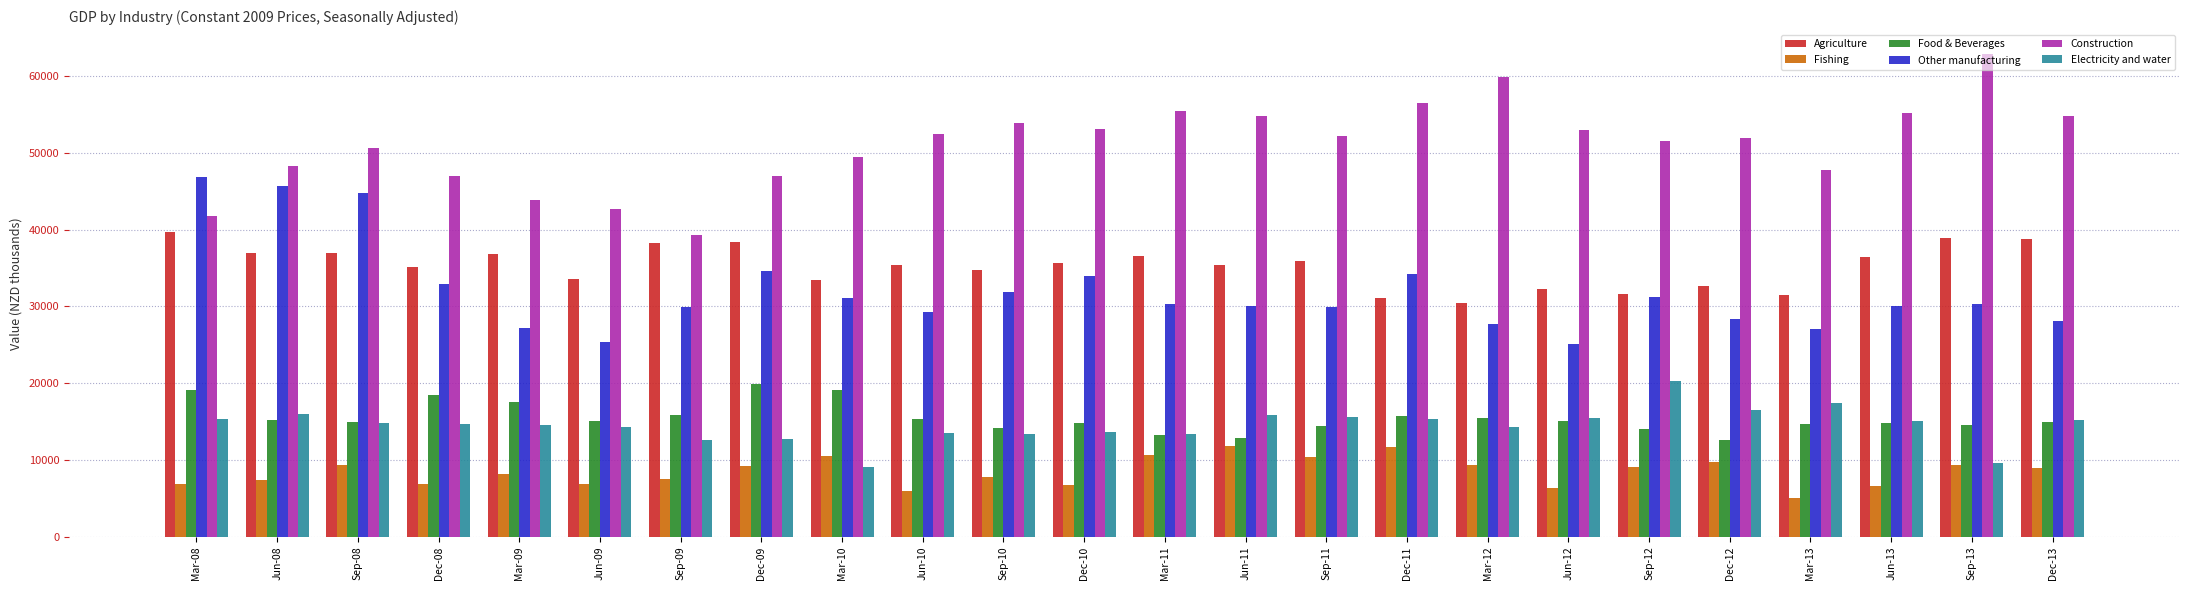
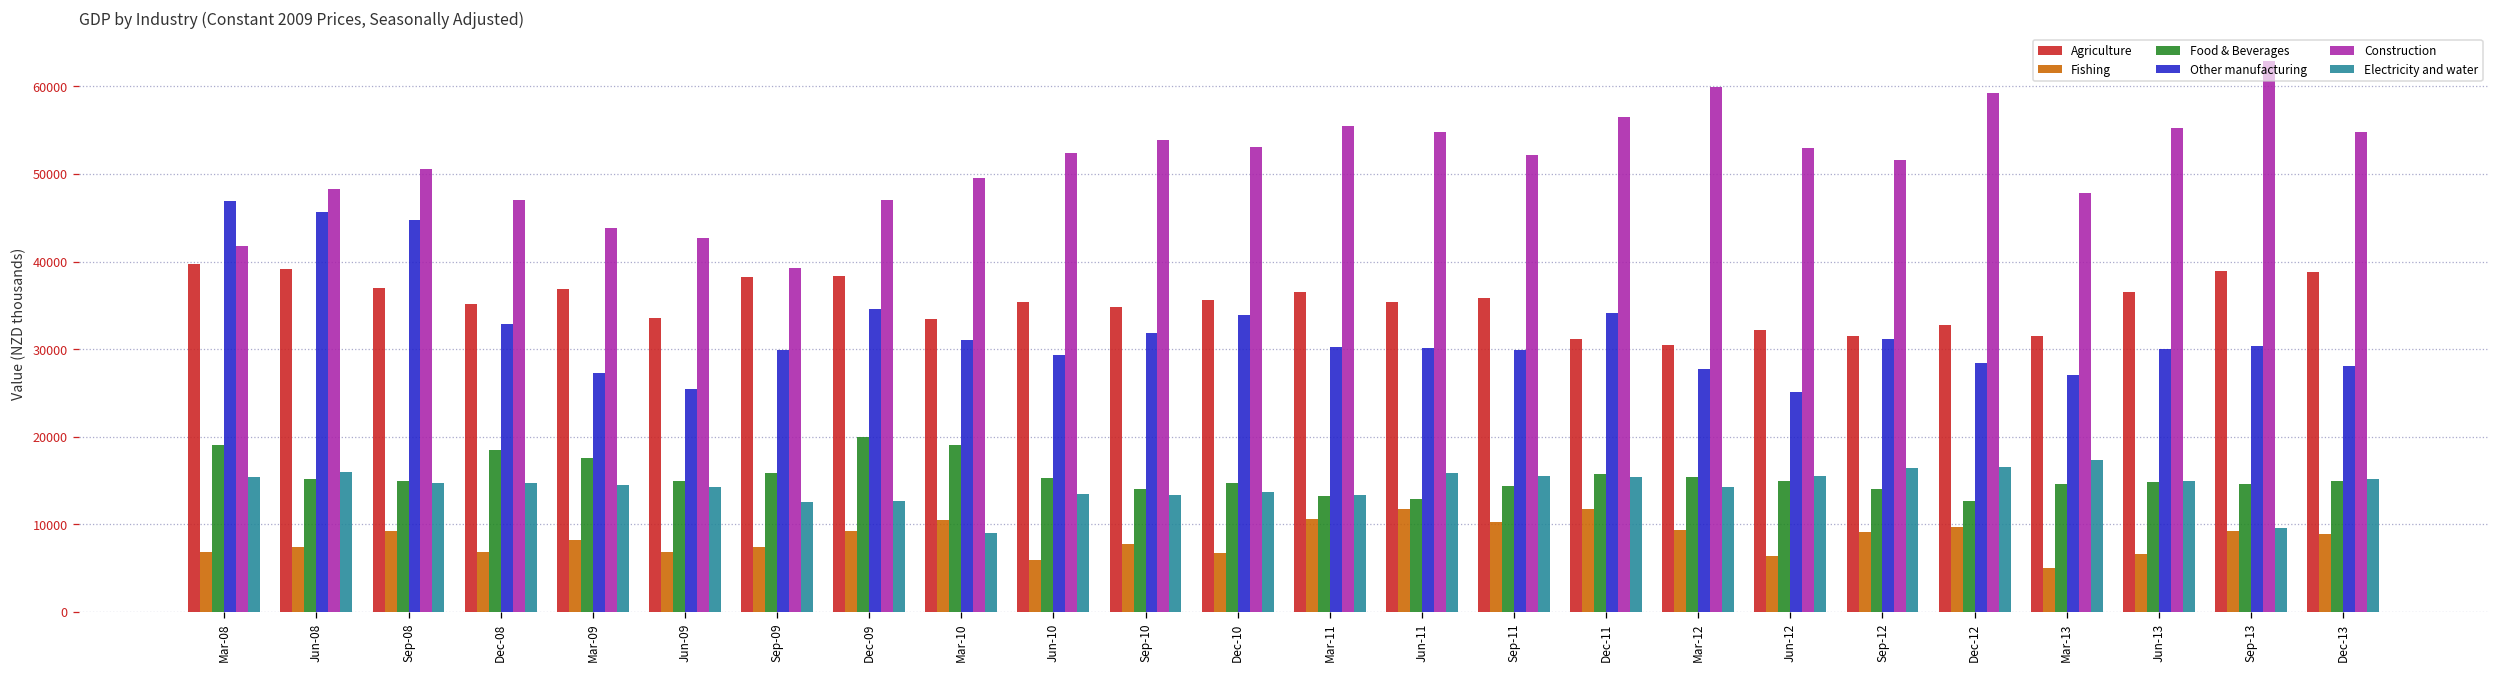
  {
    "Agriculture": {
      "Mar-08": 40000,
-     "Jun-08": 37000,
+     "Jun-08": 39000,
      "Sep-08": 37000,
      "Dec-08": 35000,
      "Mar-09": 37000,
      "Jun-09": 34000,
      "Sep-09": 38000,
      "Dec-09": 38000,
      "Mar-10": 33000,
      "Jun-10": 35000,
      "Sep-10": 35000,
      "Dec-10": 36000,
      "Mar-11": 37000,
      "Jun-11": 35000,
      "Sep-11": 36000,
      "Dec-11": 31000,
      "Mar-12": 30000,
      "Jun-12": 32000,
      "Sep-12": 32000,
      "Dec-12": 33000,
      "Mar-13": 31000,
      "Jun-13": 36000,
      "Sep-13": 39000,
      "Dec-13": 39000
    },
    "Fishing": {
      "Mar-08": 7000,
      "Jun-08": 7000,
      "Sep-08": 9000,
      "Dec-08": 7000,
      "Mar-09": 8000,
      "Jun-09": 7000,
      "Sep-09": 7000,
      "Dec-09": 9000,
      "Mar-10": 11000,
      "Jun-10": 6000,
      "Sep-10": 8000,
      "Dec-10": 7000,
      "Mar-11": 11000,
      "Jun-11": 12000,
      "Sep-11": 10000,
      "Dec-11": 12000,
      "Mar-12": 9000,
      "Jun-12": 6000,
      "Sep-12": 9000,
      "Dec-12": 10000,
      "Mar-13": 5000,
      "Jun-13": 7000,
      "Sep-13": 9000,
      "Dec-13": 9000
    },
    "Food & Beverages": {
      "Mar-08": 19000,
      "Jun-08": 15000,
      "Sep-08": 15000,
      "Dec-08": 18000,
      "Mar-09": 18000,
      "Jun-09": 15000,
      "Sep-09": 16000,
      "Dec-09": 20000,
      "Mar-10": 19000,
      "Jun-10": 15000,
      "Sep-10": 14000,
      "Dec-10": 15000,
      "Mar-11": 13000,
      "Jun-11": 13000,
      "Sep-11": 14000,
      "Dec-11": 16000,
      "Mar-12": 15000,
      "Jun-12": 15000,
      "Sep-12": 14000,
      "Dec-12": 13000,
      "Mar-13": 15000,
      "Jun-13": 15000,
      "Sep-13": 15000,
      "Dec-13": 15000
    },
    "Other manufacturing": {
      "Mar-08": 47000,
      "Jun-08": 46000,
      "Sep-08": 45000,
      "Dec-08": 33000,
      "Mar-09": 27000,
      "Jun-09": 25000,
      "Sep-09": 30000,
      "Dec-09": 35000,
      "Mar-10": 31000,
      "Jun-10": 29000,
      "Sep-10": 32000,
      "Dec-10": 34000,
      "Mar-11": 30000,
      "Jun-11": 30000,
      "Sep-11": 30000,
      "Dec-11": 34000,
      "Mar-12": 28000,
      "Jun-12": 25000,
      "Sep-12": 31000,
      "Dec-12": 28000,
      "Mar-13": 27000,
      "Jun-13": 30000,
      "Sep-13": 30000,
      "Dec-13": 28000
    },
    "Construction": {
      "Mar-08": 42000,
      "Jun-08": 48000,
      "Sep-08": 51000,
      "Dec-08": 47000,
      "Mar-09": 44000,
      "Jun-09": 43000,
      "Sep-09": 39000,
      "Dec-09": 47000,
      "Mar-10": 50000,
      "Jun-10": 52000,
      "Sep-10": 54000,
      "Dec-10": 53000,
      "Mar-11": 55000,
      "Jun-11": 55000,
      "Sep-11": 52000,
      "Dec-11": 56000,
      "Mar-12": 60000,
      "Jun-12": 53000,
      "Sep-12": 52000,
-     "Dec-12": 52000,
+     "Dec-12": 59000,
      "Mar-13": 48000,
      "Jun-13": 55000,
      "Dec-13": 55000
    },
    "Electricity and water": {
      "Mar-08": 15000,
      "Jun-08": 16000,
      "Sep-08": 15000,
      "Dec-08": 15000,
      "Mar-09": 15000,
      "Jun-09": 14000,
      "Sep-09": 13000,
      "Dec-09": 13000,
      "Mar-10": 9000,
      "Jun-10": 13000,
      "Sep-10": 13000,
      "Dec-10": 14000,
      "Mar-11": 13000,
      "Jun-11": 16000,
      "Sep-11": 16000,
      "Dec-11": 15000,
      "Mar-12": 14000,
      "Jun-12": 16000,
-     "Sep-12": 20000,
+     "Sep-12": 16000,
      "Dec-12": 17000,
      "Mar-13": 17000,
      "Jun-13": 15000,
      "Sep-13": 10000,
      "Dec-13": 15000
    }
  }
